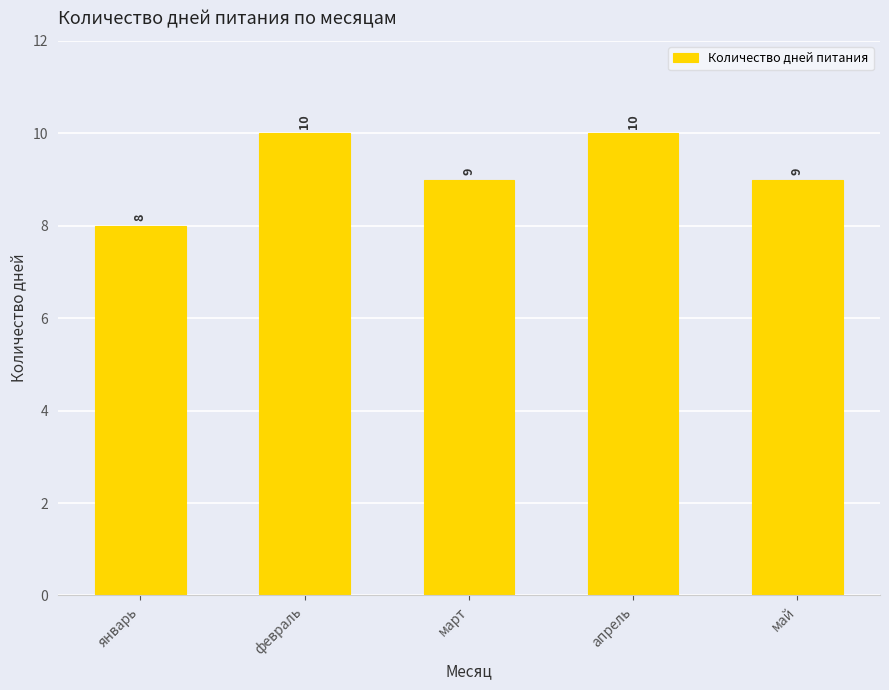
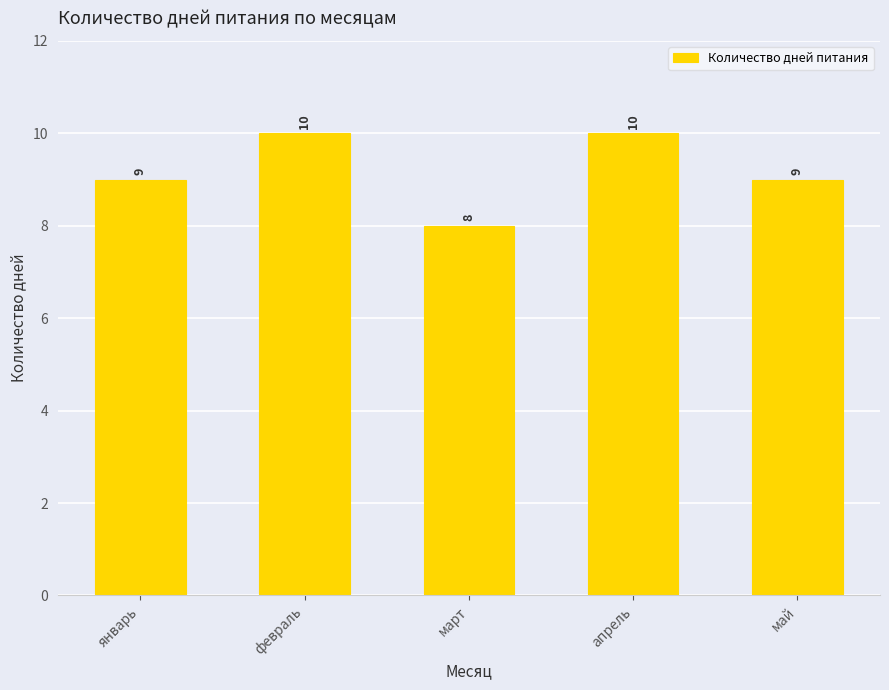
  {
-   "январь": 8,
+   "январь": 9,
    "февраль": 10,
-   "март": 9,
+   "март": 8,
    "апрель": 10,
    "май": 9
  }
